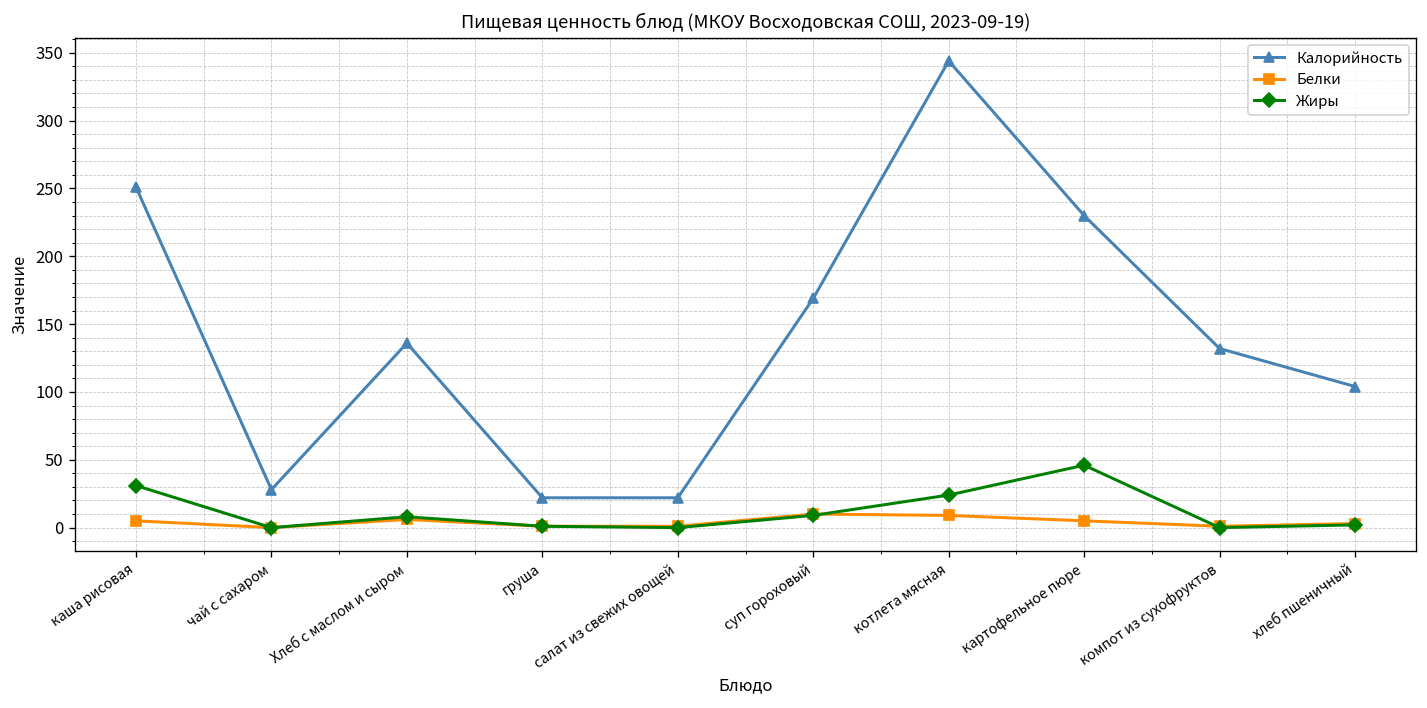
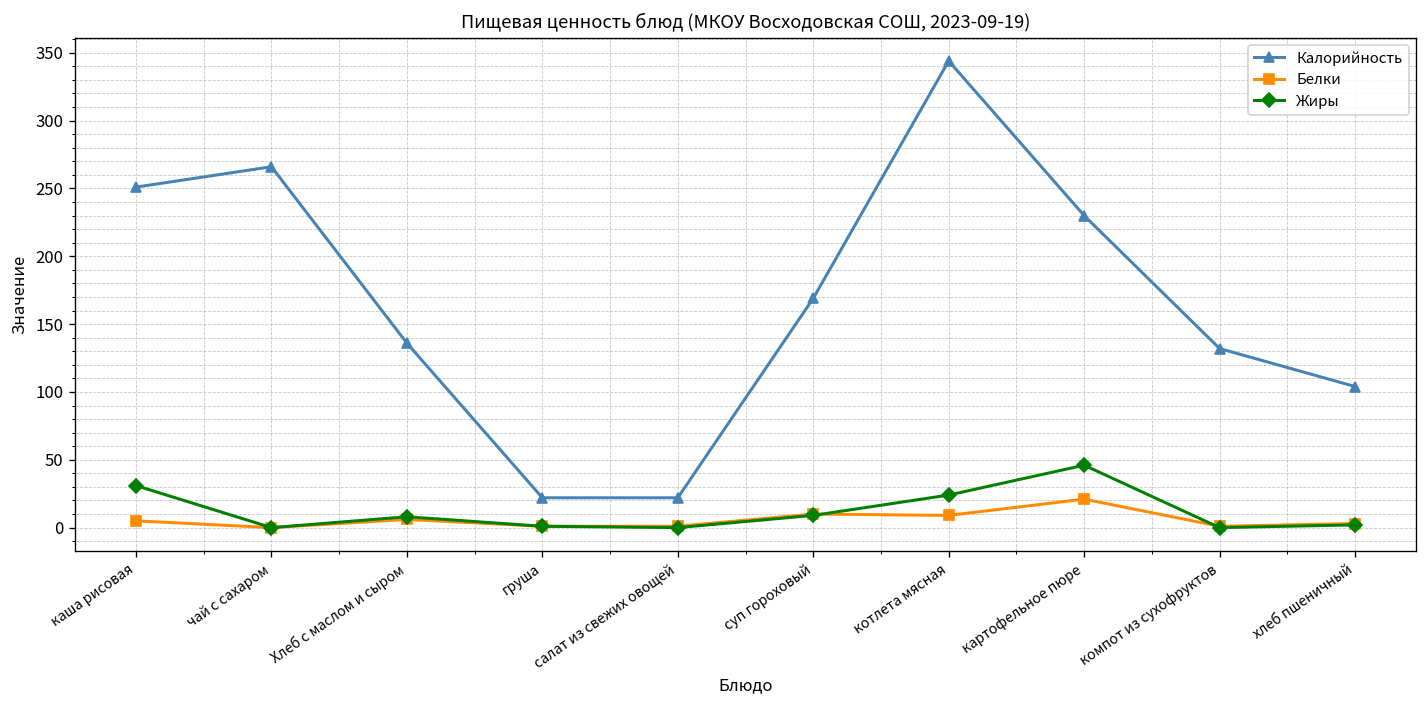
  {
    "Калорийность": {
      "каша рисовая": 251,
-     "чай с сахаром": 28,
+     "чай с сахаром": 266,
      "Хлеб с маслом и сыром": 136,
      "груша": 22,
      "салат из свежих овощей": 22,
      "суп гороховый": 169,
      "котлета мясная": 344,
      "картофельное пюре": 230,
      "компот из сухофруктов": 132,
      "хлеб пшеничный": 104
    },
    "Белки": {
      "каша рисовая": 5,
      "котлета мясная": 9,
-     "картофельное пюре": 5
+     "картофельное пюре": 21
    },
    "Жиры": {
      "каша рисовая": 31,
      "котлета мясная": 24,
      "картофельное пюре": 46
    }
  }
